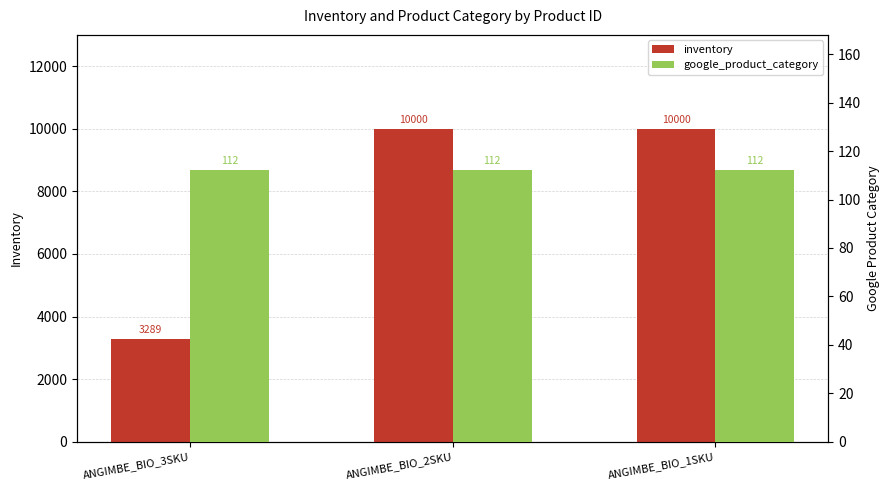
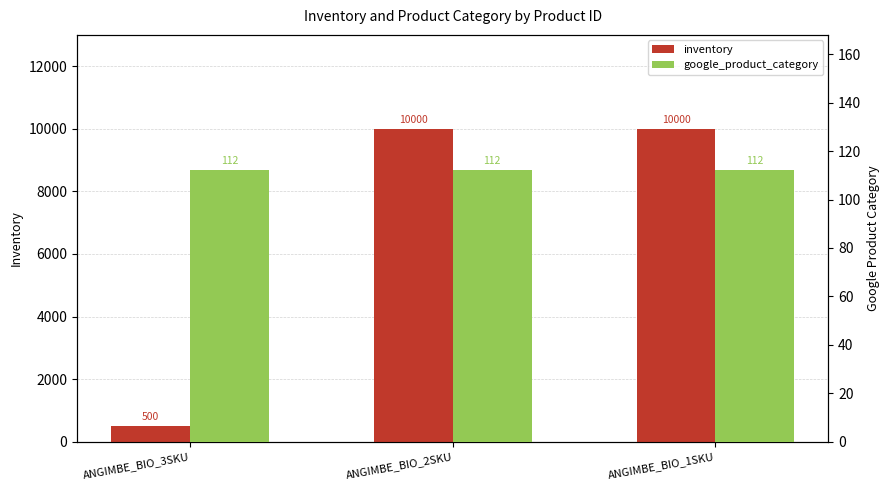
  {
    "inventory": {
-     "ANGIMBE_BIO_3SKU": 3289,
+     "ANGIMBE_BIO_3SKU": 500,
      "ANGIMBE_BIO_2SKU": 10000,
      "ANGIMBE_BIO_1SKU": 10000
    },
    "google_product_category": {
      "ANGIMBE_BIO_3SKU": 112,
      "ANGIMBE_BIO_2SKU": 112,
      "ANGIMBE_BIO_1SKU": 112
    }
  }
